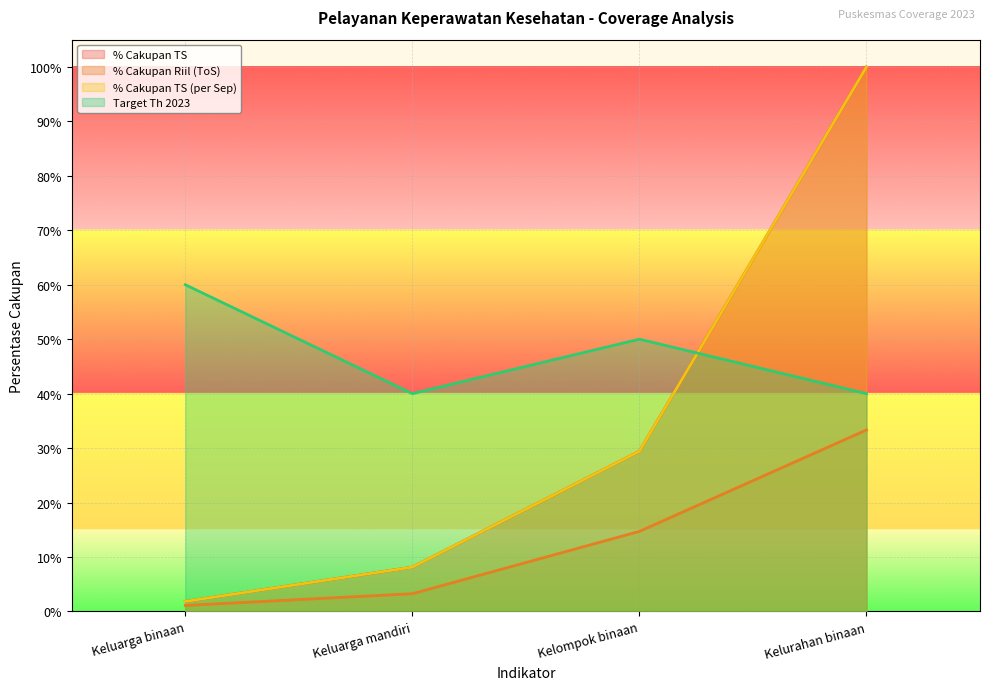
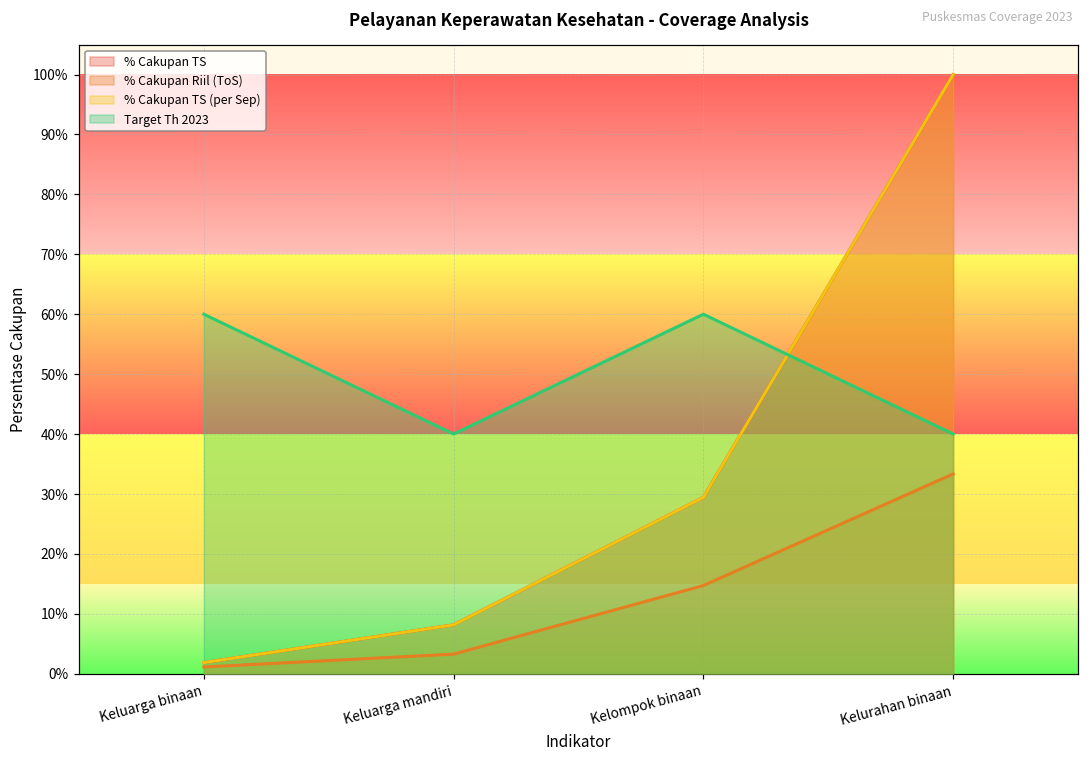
  {
    "Target Th 2023": {
      "Keluarga binaan": "60%",
      "Keluarga mandiri": "40%",
-     "Kelompok binaan": "50%",
+     "Kelompok binaan": "60%",
      "Kelurahan binaan": "40%"
    }
  }
